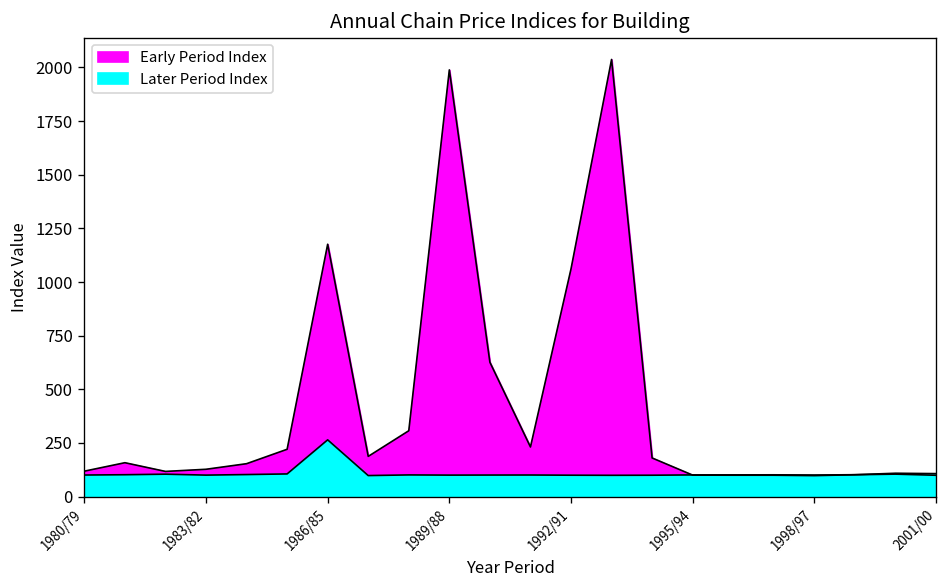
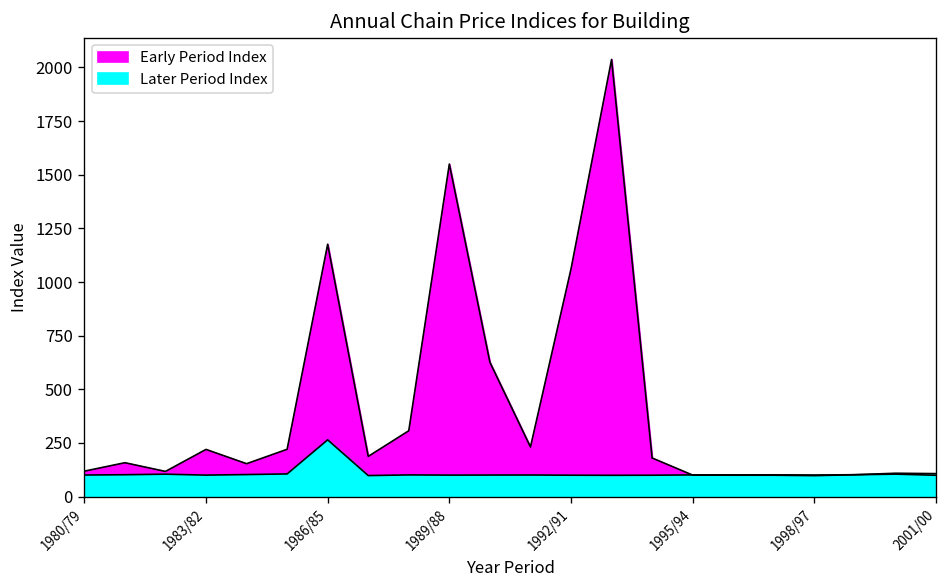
  {
    "Early Period Index": {
      "1980/79": 120,
-     "1983/82": 130,
+     "1983/82": 220,
      "1986/85": 1180,
-     "1989/88": 1990,
+     "1989/88": 1550,
      "1992/91": 1060
    },
    "Later Period Index": {
      "1980/79": 100,
      "1983/82": 100,
      "1986/85": 260,
      "1989/88": 100,
      "1992/91": 100
    }
  }
